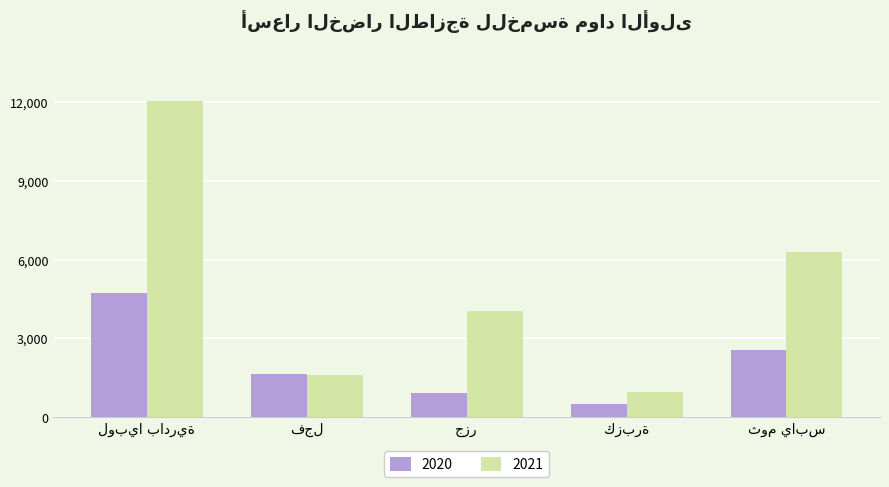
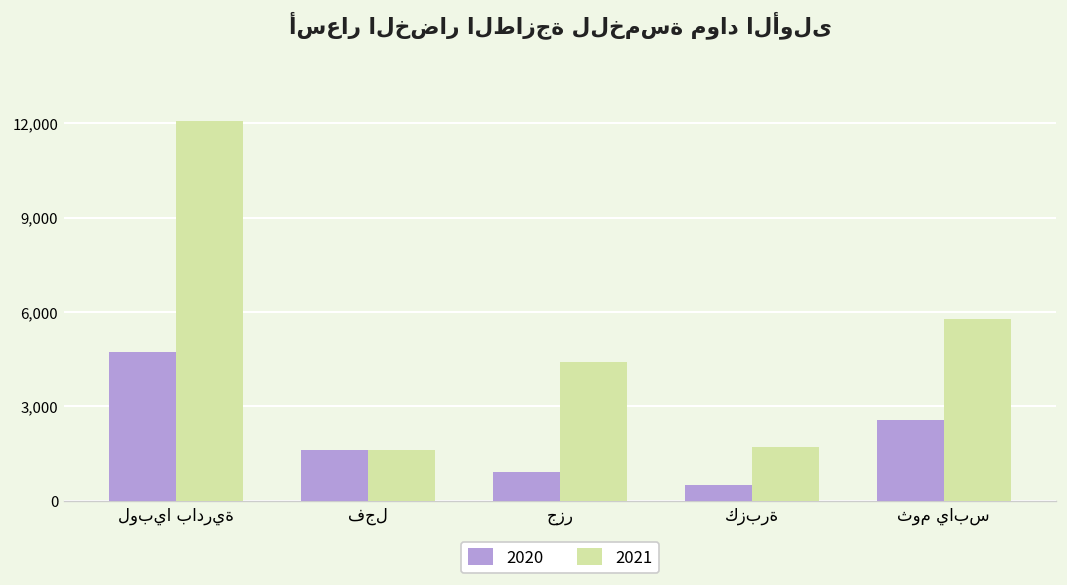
  {
    "2020": {
      "لوبيا بادرية": "4,700",
      "فجل": "1,600",
      "جزر": "900",
      "كزبرة": "500",
      "ثوم يابس": "2,600"
    },
    "2021": {
      "لوبيا بادرية": "12,100",
      "فجل": "1,600",
-     "جزر": "4,000",
-     "كزبرة": "900",
-     "ثوم يابس": "6,300"
+     "جزر": "4,400",
+     "كزبرة": "1,700",
+     "ثوم يابس": "5,800"
    }
  }
